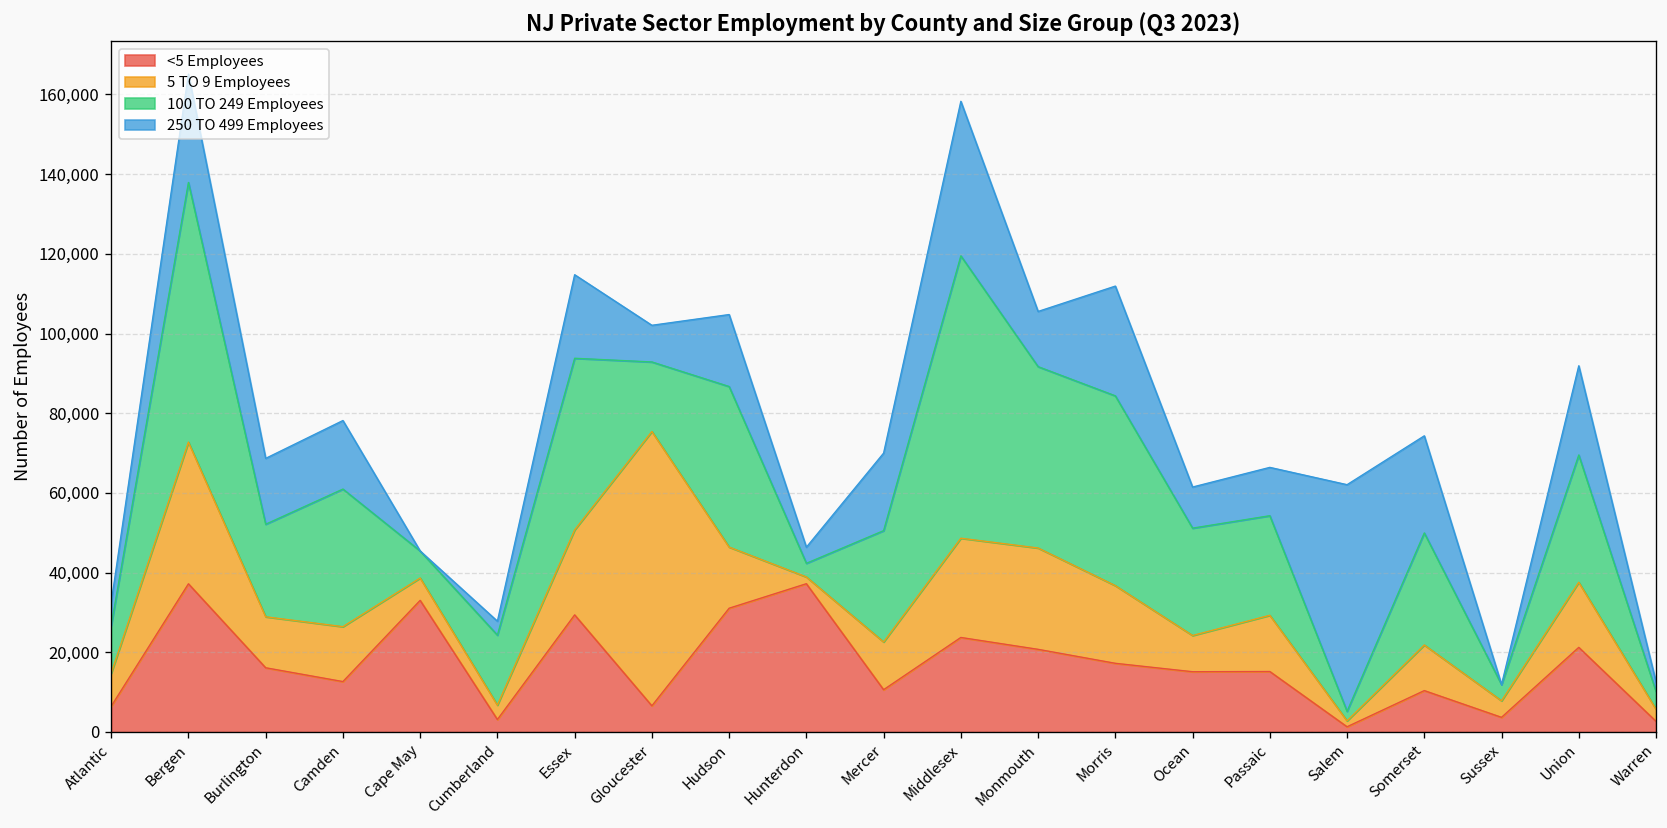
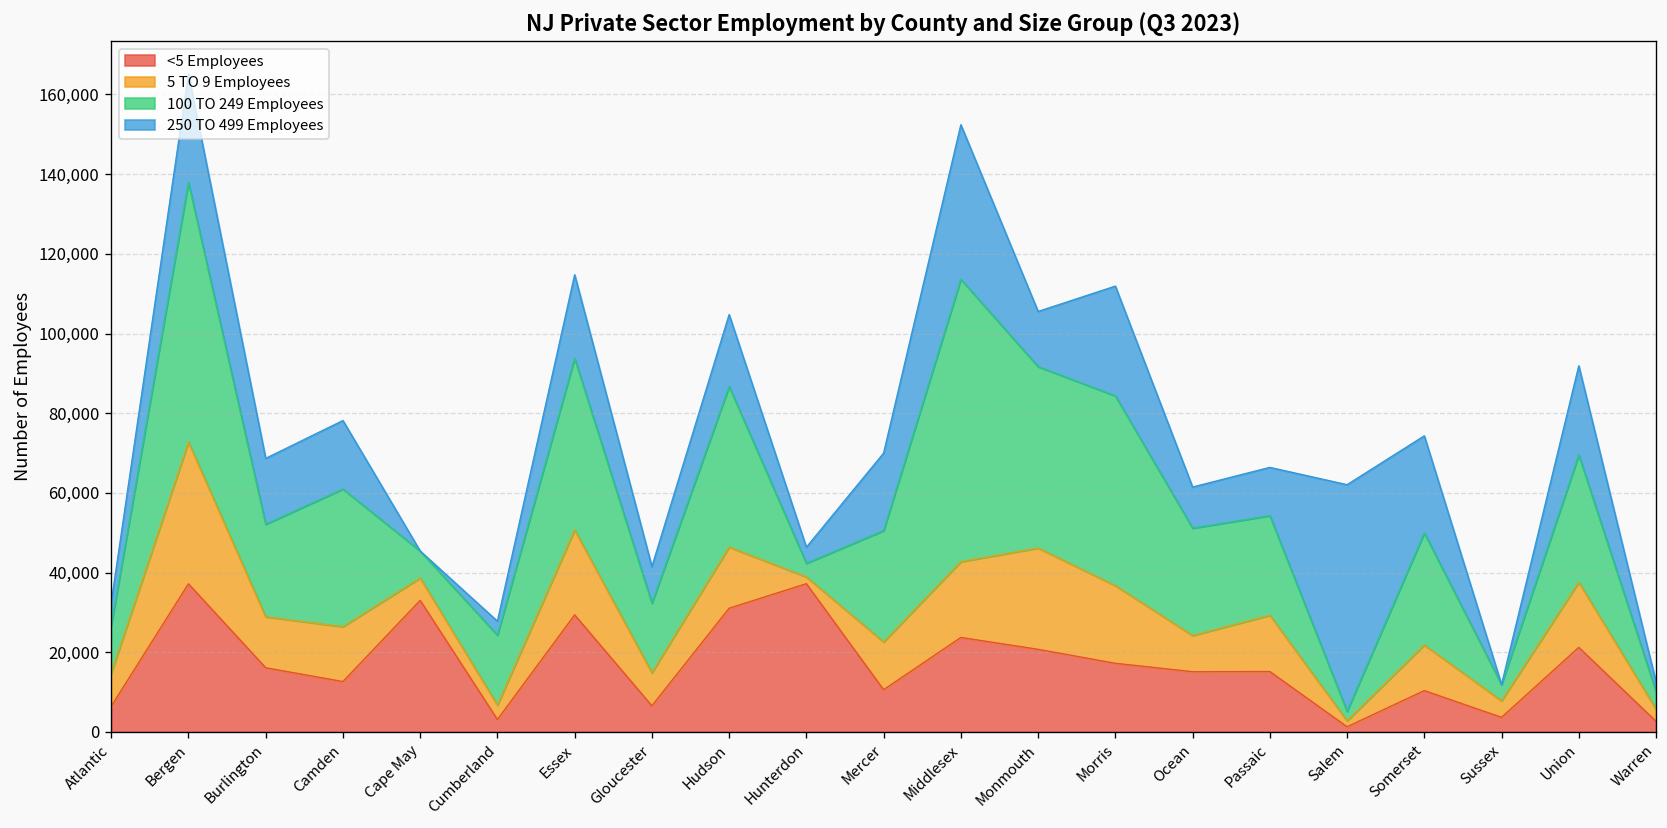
  {
    "<5 Employees": {
      "Atlantic": "6,000",
      "Bergen": "37,000",
      "Burlington": "16,000",
      "Camden": "13,000",
      "Cape May": "33,000",
      "Cumberland": "3,000",
      "Essex": "29,000",
      "Gloucester": "7,000",
      "Hudson": "31,000",
      "Hunterdon": "37,000",
      "Mercer": "11,000",
      "Middlesex": "24,000",
      "Monmouth": "21,000",
      "Morris": "17,000",
      "Ocean": "15,000",
      "Passaic": "15,000",
      "Salem": "1,000",
      "Somerset": "10,000",
      "Sussex": "4,000",
      "Union": "21,000",
      "Warren": "3,000"
    },
    "5 TO 9 Employees": {
      "Atlantic": "8,000",
      "Bergen": "36,000",
      "Burlington": "13,000",
      "Camden": "14,000",
      "Cape May": "6,000",
      "Cumberland": "4,000",
      "Essex": "21,000",
-     "Gloucester": "69,000",
+     "Gloucester": "8,000",
      "Hudson": "15,000",
      "Hunterdon": "2,000",
      "Mercer": "12,000",
-     "Middlesex": "25,000",
+     "Middlesex": "19,000",
      "Monmouth": "25,000",
      "Morris": "19,000",
      "Ocean": "9,000",
      "Passaic": "14,000",
      "Salem": "1,000",
      "Somerset": "11,000",
      "Sussex": "4,000",
      "Union": "16,000",
      "Warren": "3,000"
    },
    "100 TO 249 Employees": {
      "Atlantic": "12,000",
      "Bergen": "65,000",
      "Burlington": "23,000",
      "Camden": "35,000",
      "Cumberland": "18,000",
      "Essex": "43,000",
      "Gloucester": "17,000",
      "Hudson": "40,000",
      "Hunterdon": "3,000",
      "Mercer": "28,000",
      "Middlesex": "71,000",
      "Monmouth": "46,000",
      "Morris": "48,000",
      "Ocean": "27,000",
      "Passaic": "25,000",
      "Salem": "2,000",
      "Somerset": "28,000",
      "Union": "32,000",
      "Warren": "4,000"
    },
    "250 TO 499 Employees": {
      "Atlantic": "6,000",
      "Burlington": "17,000",
      "Camden": "17,000",
      "Cumberland": "3,000",
      "Essex": "21,000",
      "Gloucester": "9,000",
      "Hudson": "18,000",
      "Hunterdon": "4,000",
      "Mercer": "19,000",
      "Middlesex": "39,000",
      "Monmouth": "14,000",
      "Morris": "28,000",
      "Ocean": "10,000",
      "Passaic": "12,000",
      "Salem": "57,000",
      "Somerset": "24,000",
      "Union": "22,000",
      "Warren": "2,000"
    }
  }
